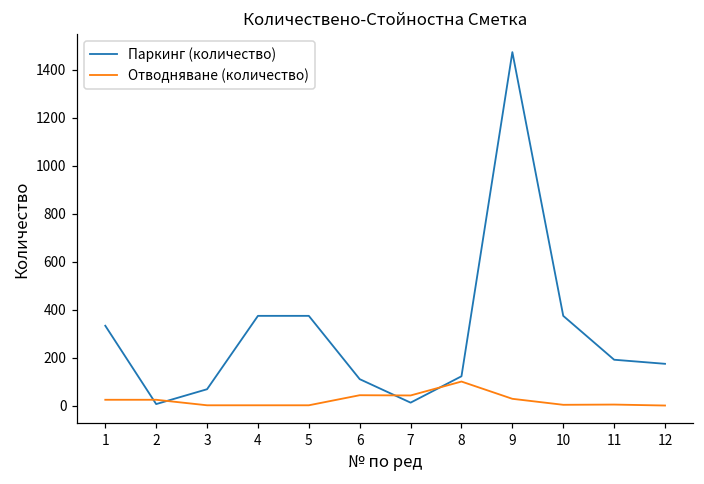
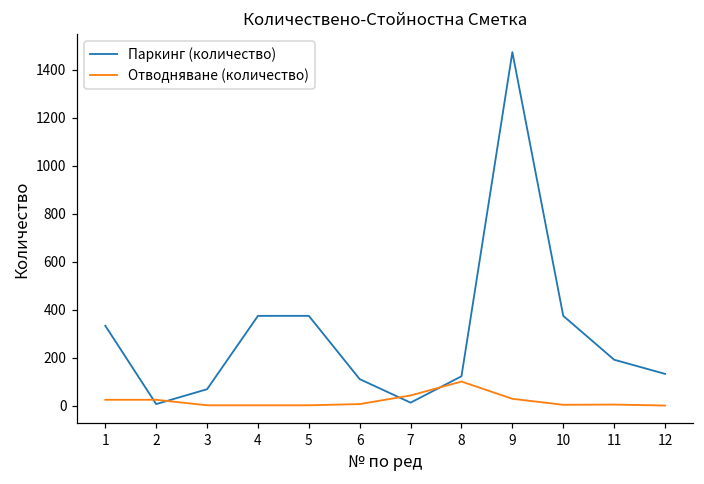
  {
    "Паркинг (количество)": {
      "1": 330,
      "2": 10,
      "3": 70,
      "4": 370,
      "5": 370,
      "6": 110,
      "7": 10,
      "8": 120,
      "9": 1470,
      "10": 370,
      "11": 190,
-     "12": 170
+     "12": 130
    },
    "Отводняване (количество)": {
      "1": 20,
      "2": 20,
      "3": 0,
      "4": 0,
      "5": 0,
-     "6": 40,
+     "6": 10,
      "7": 40,
      "8": 100,
      "9": 30,
      "10": 0,
      "11": 0,
      "12": 0
    }
  }
